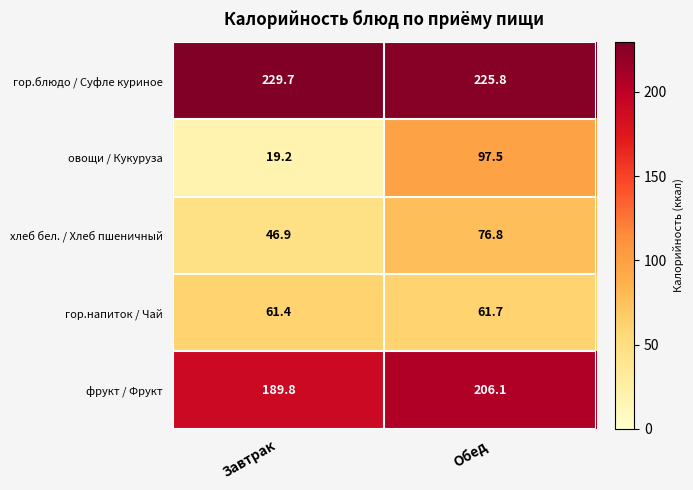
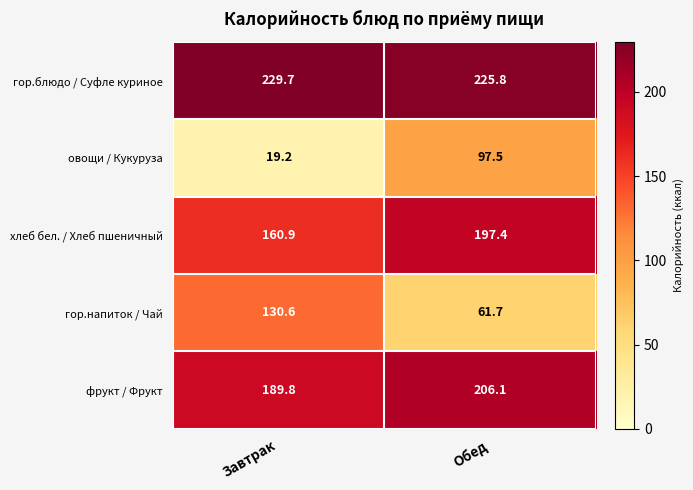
  {
    "гор.блюдо / Суфле куриное": {
      "Завтрак": 229.7,
      "Обед": 225.8
    },
    "овощи / Кукуруза": {
      "Завтрак": 19.2,
      "Обед": 97.5
    },
    "хлеб бел. / Хлеб пшеничный": {
-     "Завтрак": 46.9,
-     "Обед": 76.8
+     "Завтрак": 160.9,
+     "Обед": 197.4
    },
    "гор.напиток / Чай": {
-     "Завтрак": 61.4,
+     "Завтрак": 130.6,
      "Обед": 61.7
    },
    "фрукт / Фрукт": {
      "Завтрак": 189.8,
      "Обед": 206.1
    }
  }
